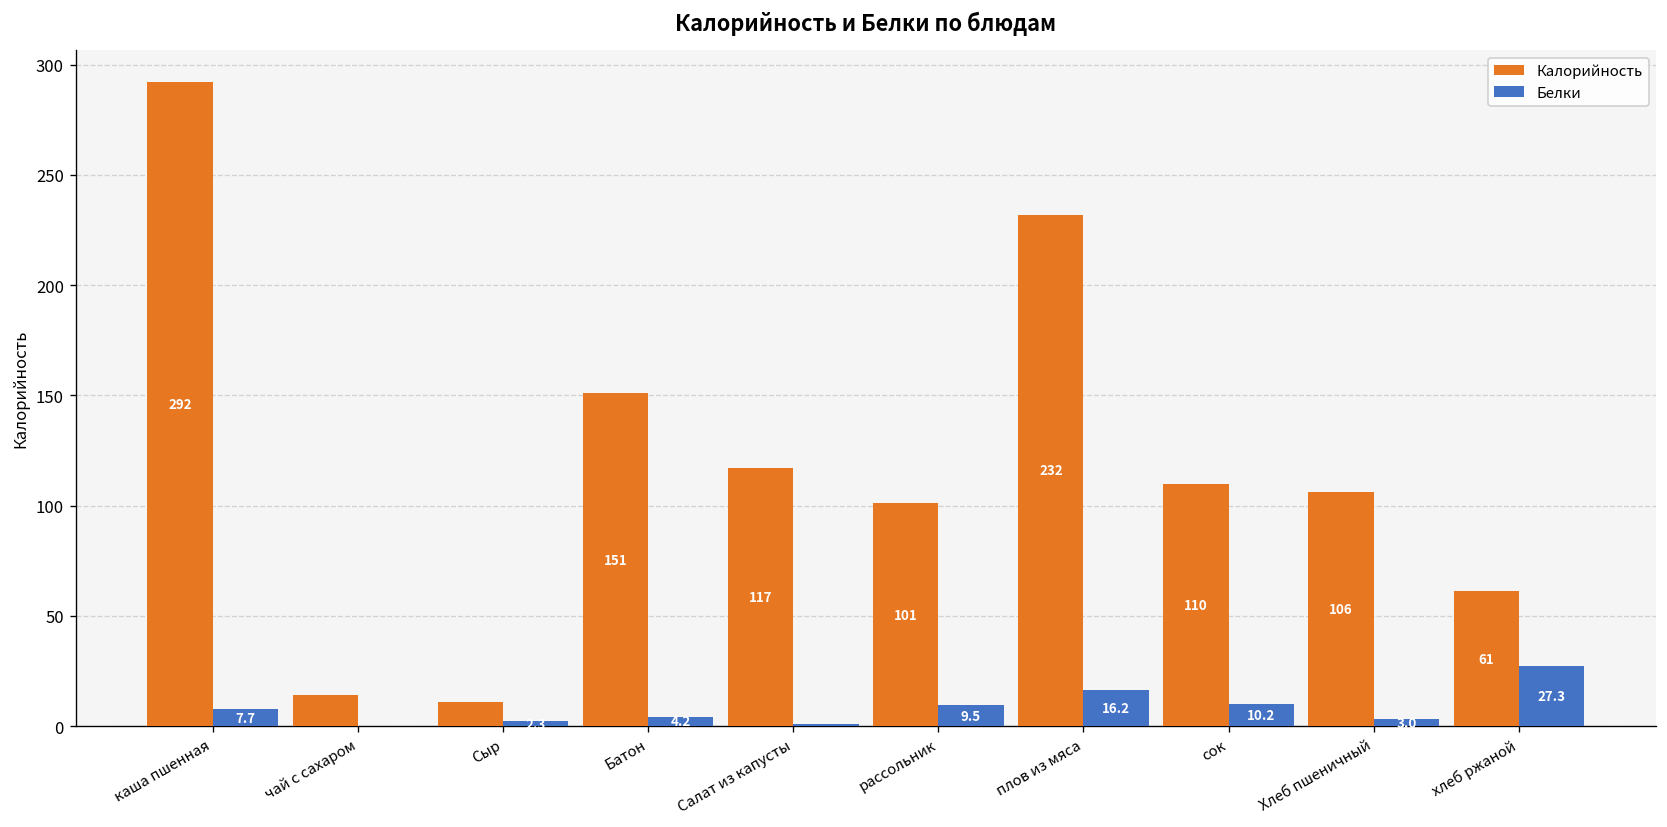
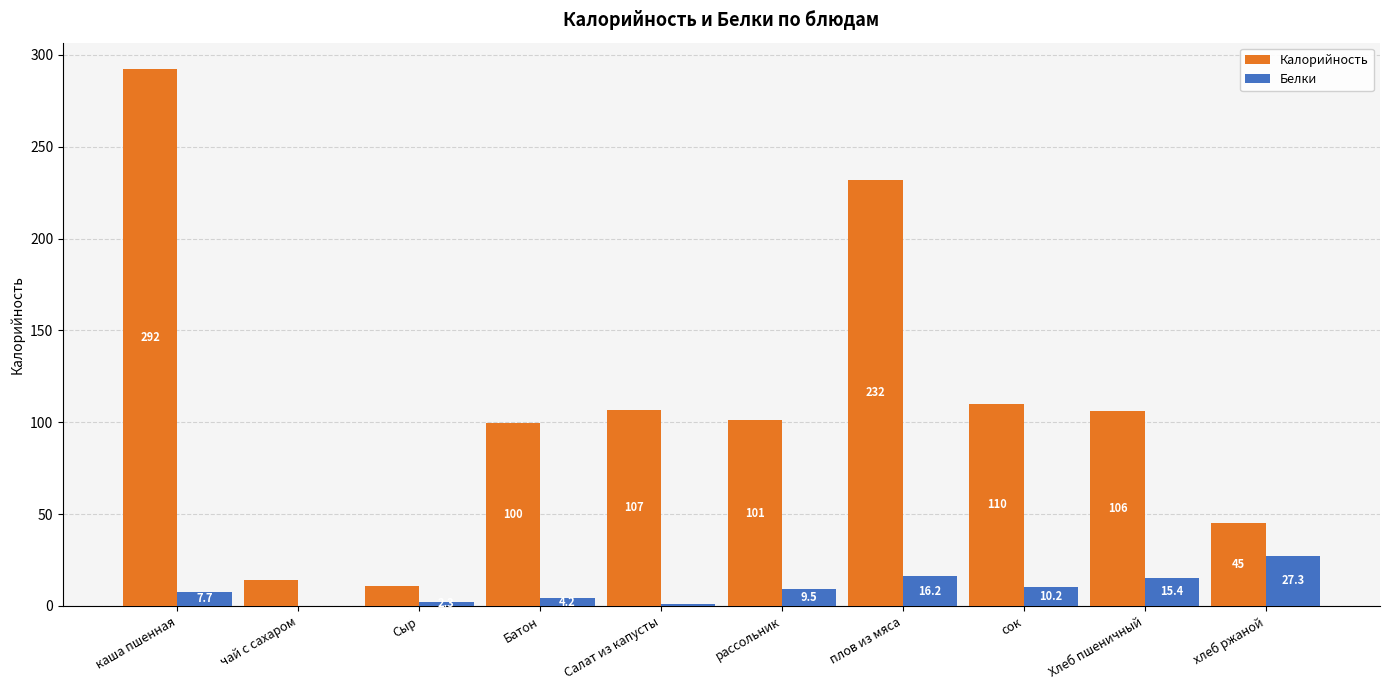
  {
    "Калорийность": {
      "каша пшенная": 292,
-     "Батон": 151,
-     "Салат из капусты": 117,
+     "Батон": 100,
+     "Салат из капусты": 107,
      "рассольник": 101,
      "плов из мяса": 232,
      "сок": 110,
      "Хлеб пшеничный": 106,
-     "хлеб ржаной": 61
+     "хлеб ржаной": 45
    },
    "Белки": {
      "Сыр": 2,
-     "Хлеб пшеничный": 3
+     "Хлеб пшеничный": 15
    }
  }
